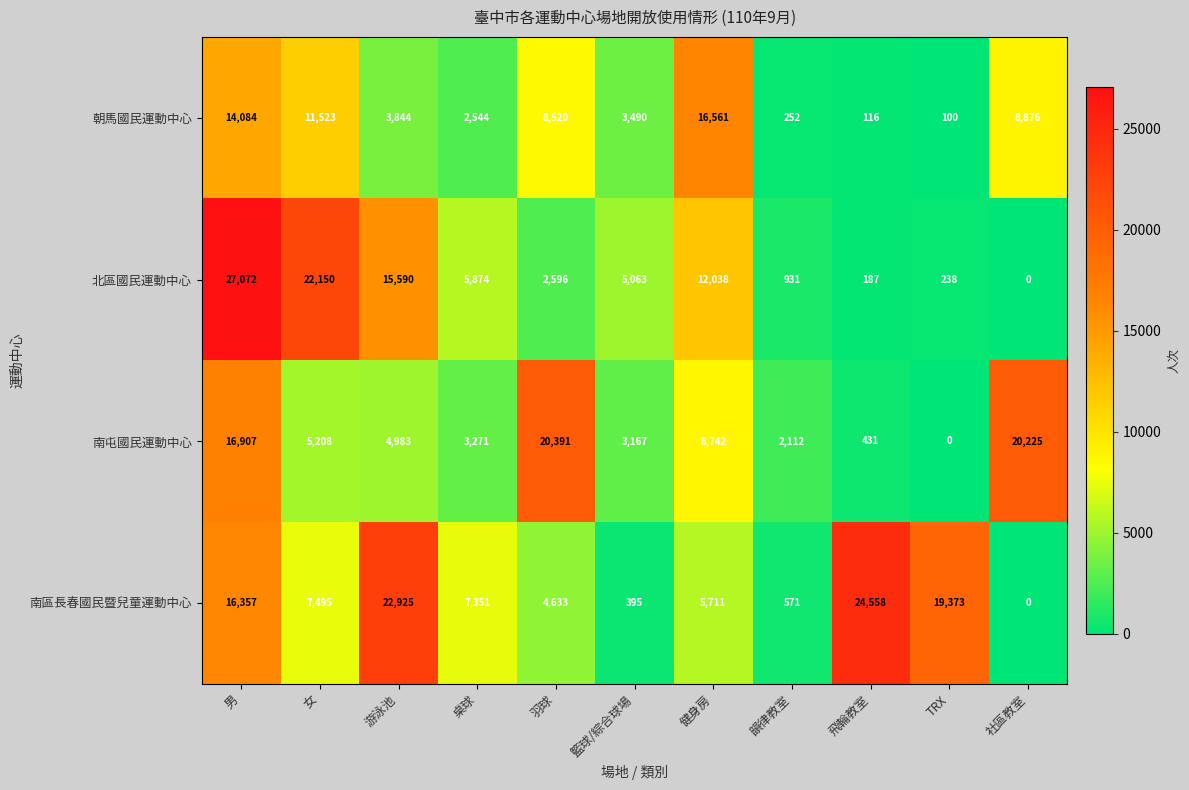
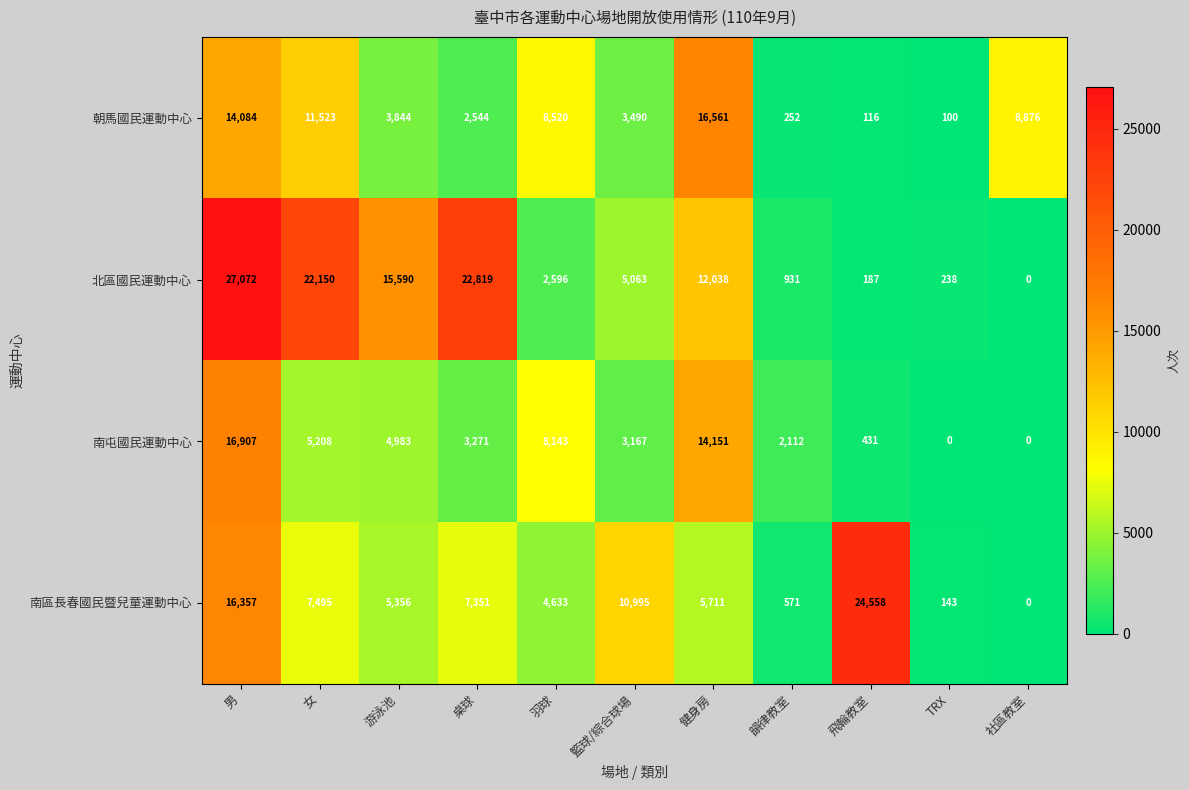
  {
    "朝馬國民運動中心": {
      "男": "14,084",
      "女": "11,523",
      "游泳池": "3,844",
      "桌球": "2,544",
      "羽球": "8,520",
      "籃球/綜合球場": "3,490",
      "健身房": "16,561",
      "韻律教室": "252",
      "飛輪教室": "116",
      "TRX": "100",
      "社區教室": "8,876"
    },
    "北區國民運動中心": {
      "男": "27,072",
      "女": "22,150",
      "游泳池": "15,590",
-     "桌球": "5,874",
+     "桌球": "22,819",
      "羽球": "2,596",
      "籃球/綜合球場": "5,063",
      "健身房": "12,038",
      "韻律教室": "931",
      "飛輪教室": "187",
      "TRX": "238",
      "社區教室": "0"
    },
    "南屯國民運動中心": {
      "男": "16,907",
      "女": "5,208",
      "游泳池": "4,983",
      "桌球": "3,271",
-     "羽球": "20,391",
+     "羽球": "8,143",
      "籃球/綜合球場": "3,167",
-     "健身房": "8,742",
+     "健身房": "14,151",
      "韻律教室": "2,112",
      "飛輪教室": "431",
      "TRX": "0",
-     "社區教室": "20,225"
+     "社區教室": "0"
    },
    "南區長春國民暨兒童運動中心": {
      "男": "16,357",
      "女": "7,495",
-     "游泳池": "22,925",
+     "游泳池": "5,356",
      "桌球": "7,351",
      "羽球": "4,633",
-     "籃球/綜合球場": "395",
+     "籃球/綜合球場": "10,995",
      "健身房": "5,711",
      "韻律教室": "571",
      "飛輪教室": "24,558",
-     "TRX": "19,373",
+     "TRX": "143",
      "社區教室": "0"
    }
  }
